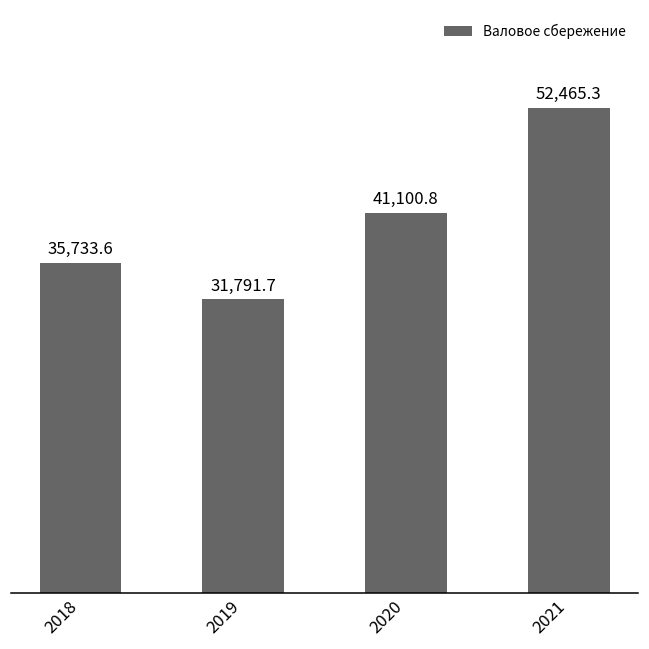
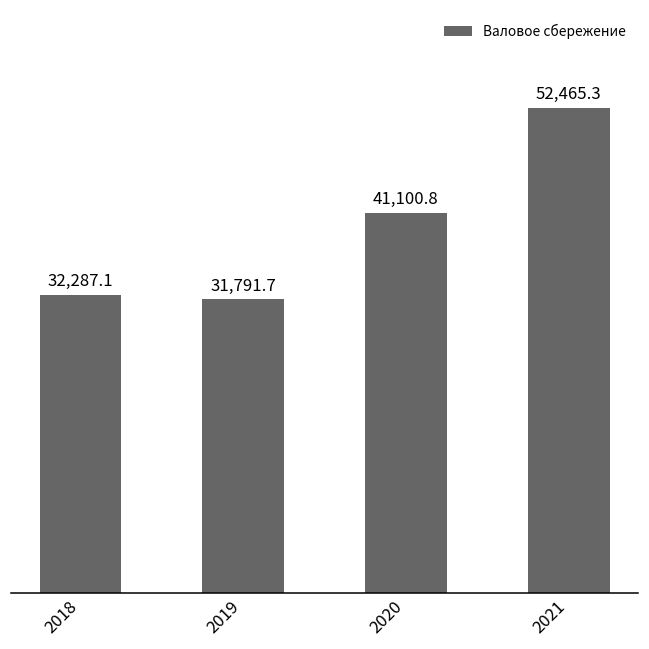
  {
-   "2018": "35,733.6",
+   "2018": "32,287.1",
    "2019": "31,791.7",
    "2020": "41,100.8",
    "2021": "52,465.3"
  }
